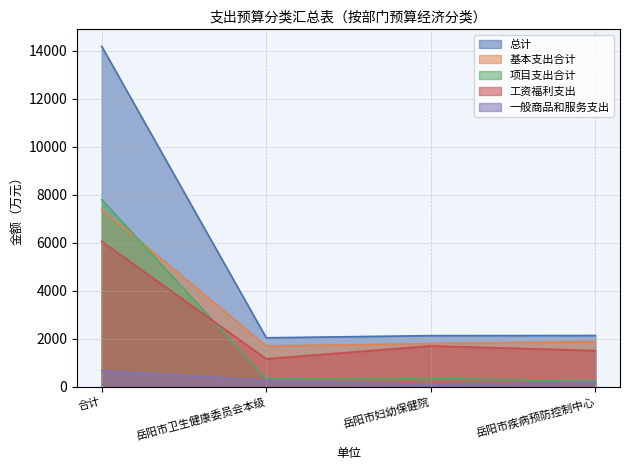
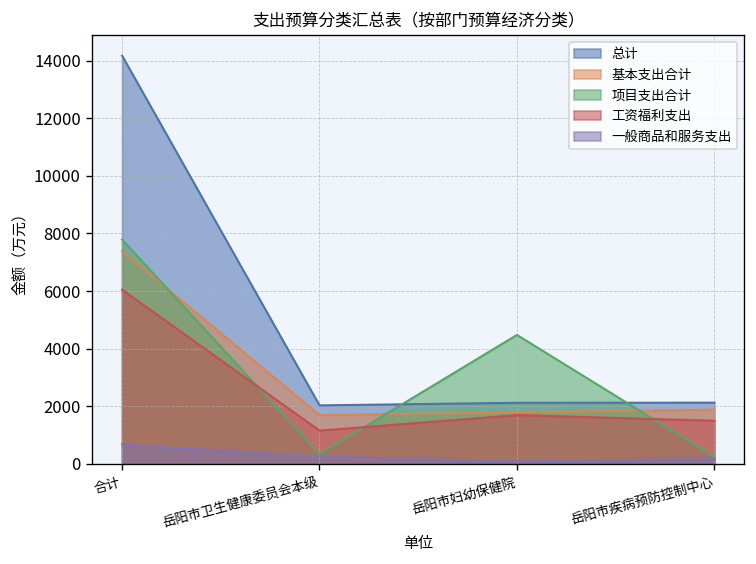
  {
    "项目支出合计": {
      "合计": 7800,
-     "岳阳市妇幼保健院": 300
+     "岳阳市妇幼保健院": 4500
    }
  }
